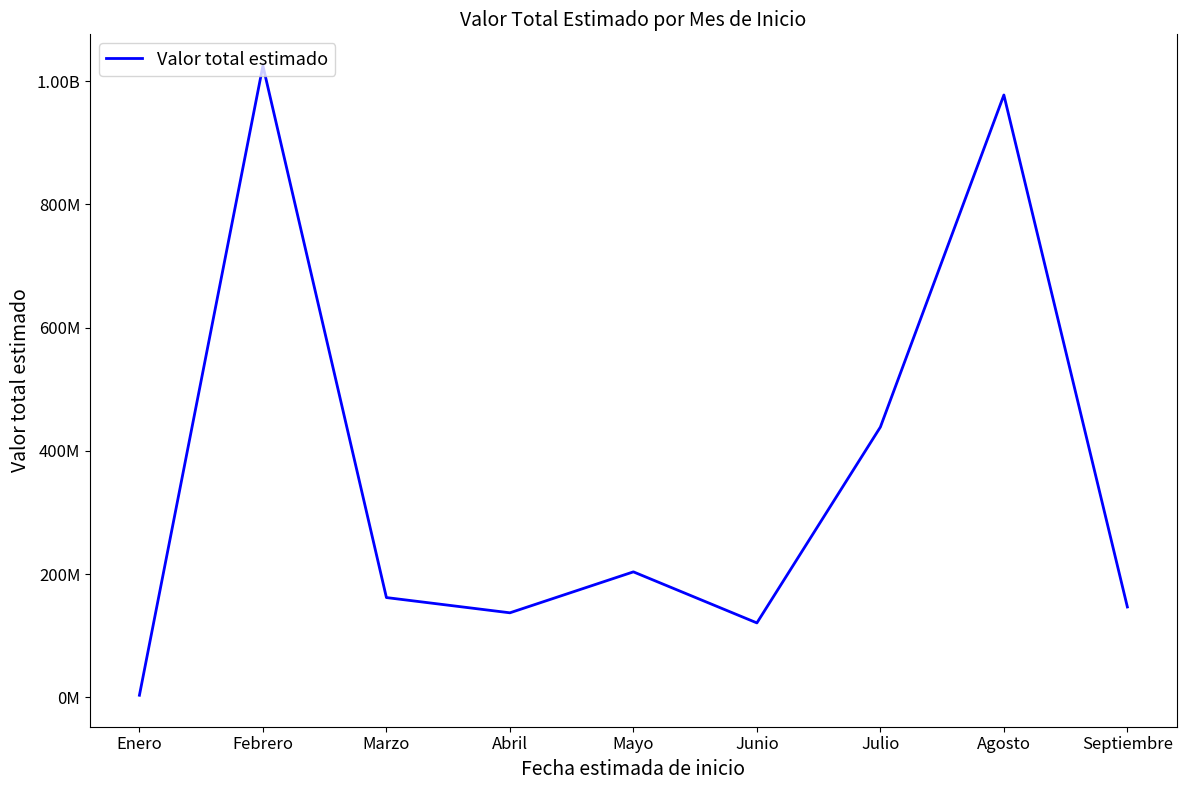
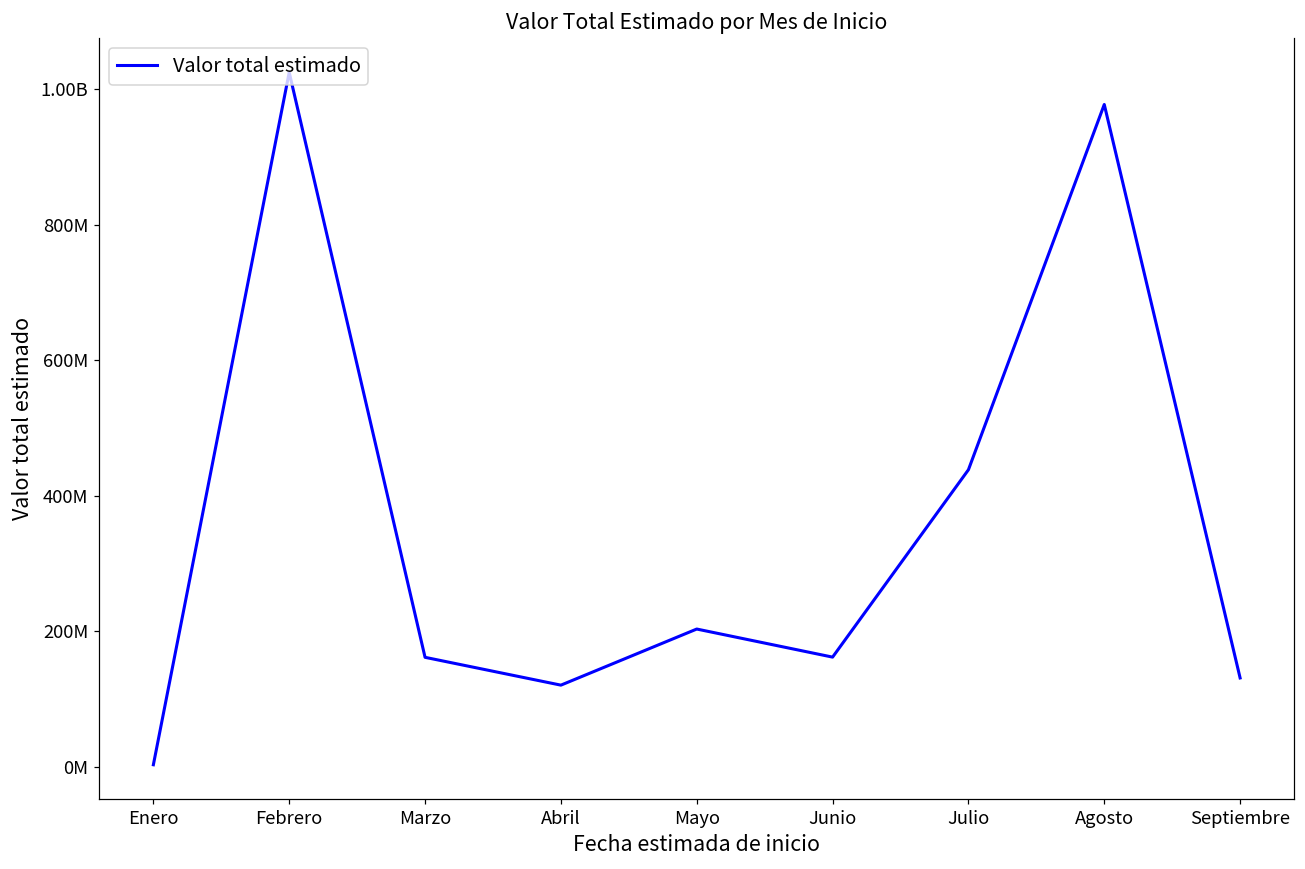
  {
    "Enero": 0,
    "Marzo": 160000000,
-   "Abril": 140000000,
+   "Abril": 120000000,
    "Mayo": 200000000,
-   "Junio": 120000000,
+   "Junio": 160000000,
    "Julio": 440000000,
    "Agosto": 980000000,
-   "Septiembre": 150000000
+   "Septiembre": 130000000
  }
